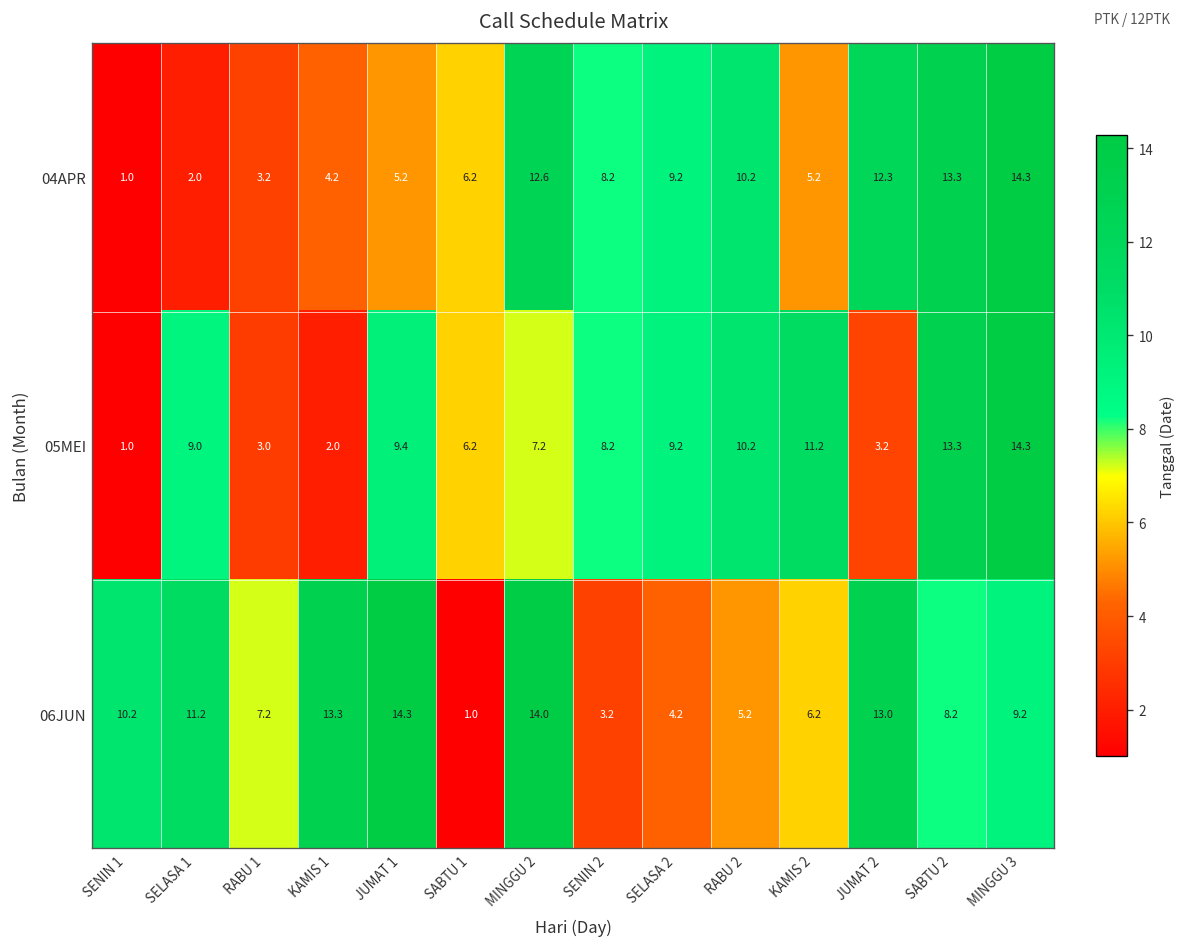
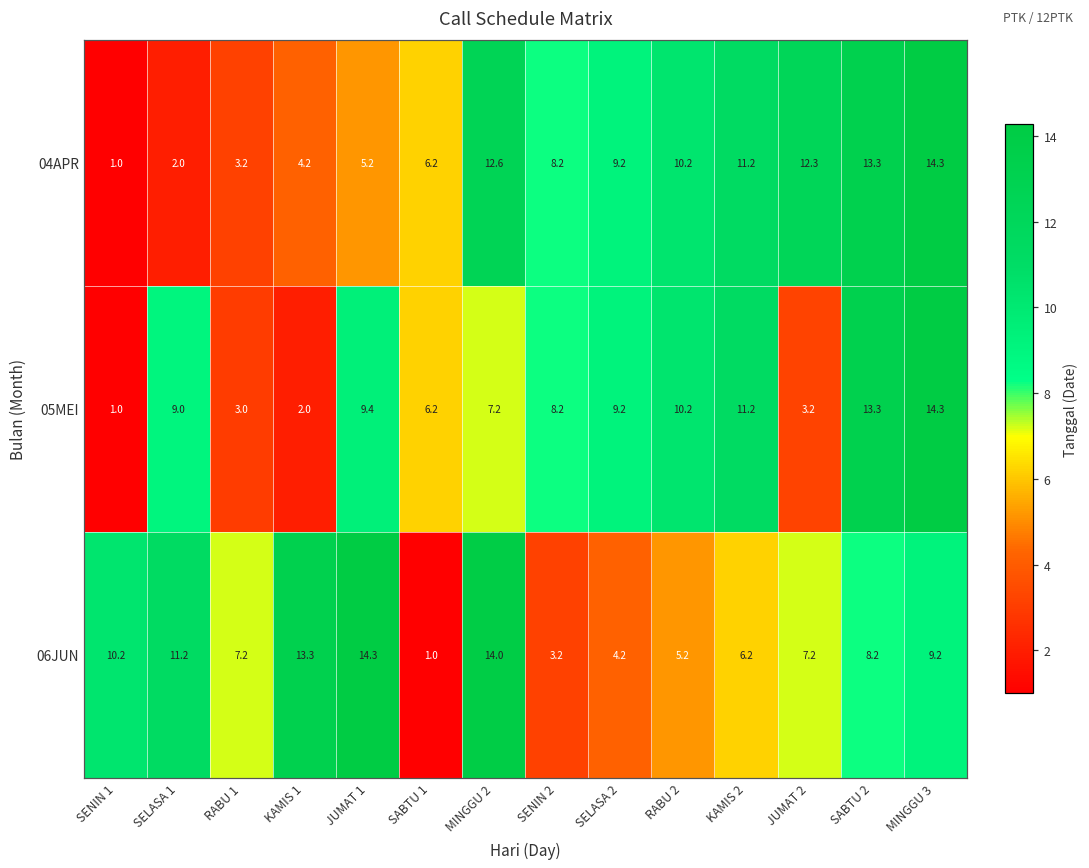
  {
    "04APR": {
      "SENIN 1": 1.0,
      "SELASA 1": 2.0,
      "RABU 1": 3.2,
      "KAMIS 1": 4.2,
      "JUMAT 1": 5.2,
      "SABTU 1": 6.2,
      "MINGGU 2": 12.6,
      "SENIN 2": 8.2,
      "SELASA 2": 9.2,
      "RABU 2": 10.2,
-     "KAMIS 2": 5.2,
+     "KAMIS 2": 11.2,
      "JUMAT 2": 12.3,
      "SABTU 2": 13.3,
      "MINGGU 3": 14.3
    },
    "05MEI": {
      "SENIN 1": 1.0,
      "SELASA 1": 9.0,
      "RABU 1": 3.0,
      "KAMIS 1": 2.0,
      "JUMAT 1": 9.4,
      "SABTU 1": 6.2,
      "MINGGU 2": 7.2,
      "SENIN 2": 8.2,
      "SELASA 2": 9.2,
      "RABU 2": 10.2,
      "KAMIS 2": 11.2,
      "JUMAT 2": 3.2,
      "SABTU 2": 13.3,
      "MINGGU 3": 14.3
    },
    "06JUN": {
      "SENIN 1": 10.2,
      "SELASA 1": 11.2,
      "RABU 1": 7.2,
      "KAMIS 1": 13.3,
      "JUMAT 1": 14.3,
      "SABTU 1": 1.0,
      "MINGGU 2": 14.0,
      "SENIN 2": 3.2,
      "SELASA 2": 4.2,
      "RABU 2": 5.2,
      "KAMIS 2": 6.2,
-     "JUMAT 2": 13.0,
+     "JUMAT 2": 7.2,
      "SABTU 2": 8.2,
      "MINGGU 3": 9.2
    }
  }
